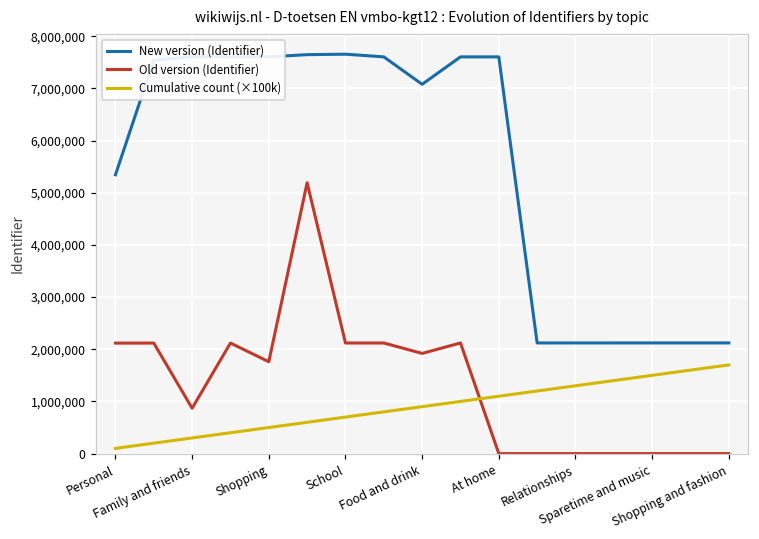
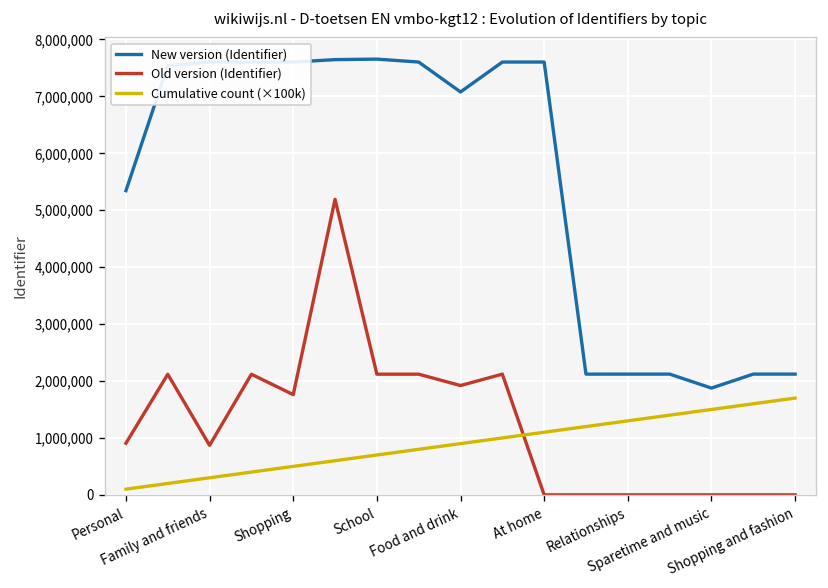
  {
    "New version (Identifier)": {
      "Personal": "5,300,000",
      "School": "7,700,000",
      "Food and drink": "7,100,000",
      "At home": "7,600,000",
      "Relationships": "2,100,000",
-     "Sparetime and music": "2,100,000",
+     "Sparetime and music": "1,900,000",
      "Shopping and fashion": "2,100,000"
    },
    "Old version (Identifier)": {
-     "Personal": "2,100,000",
+     "Personal": "900,000",
      "Family and friends": "900,000",
      "Shopping": "1,800,000",
      "School": "2,100,000",
      "Food and drink": "1,900,000",
      "At home": "0",
      "Relationships": "0",
      "Sparetime and music": "0",
      "Shopping and fashion": "0"
    },
    "Cumulative count (×100k)": {
      "Personal": "100,000",
      "Family and friends": "300,000",
      "Shopping": "500,000",
      "School": "700,000",
      "Food and drink": "900,000",
      "At home": "1,100,000",
      "Relationships": "1,300,000",
      "Sparetime and music": "1,500,000",
      "Shopping and fashion": "1,700,000"
    }
  }
